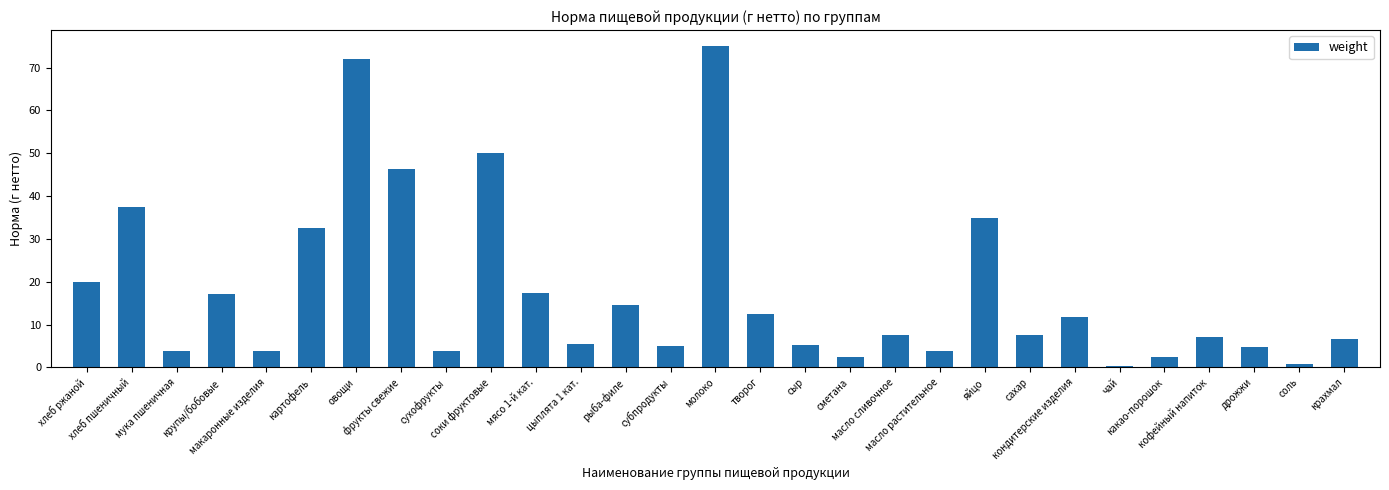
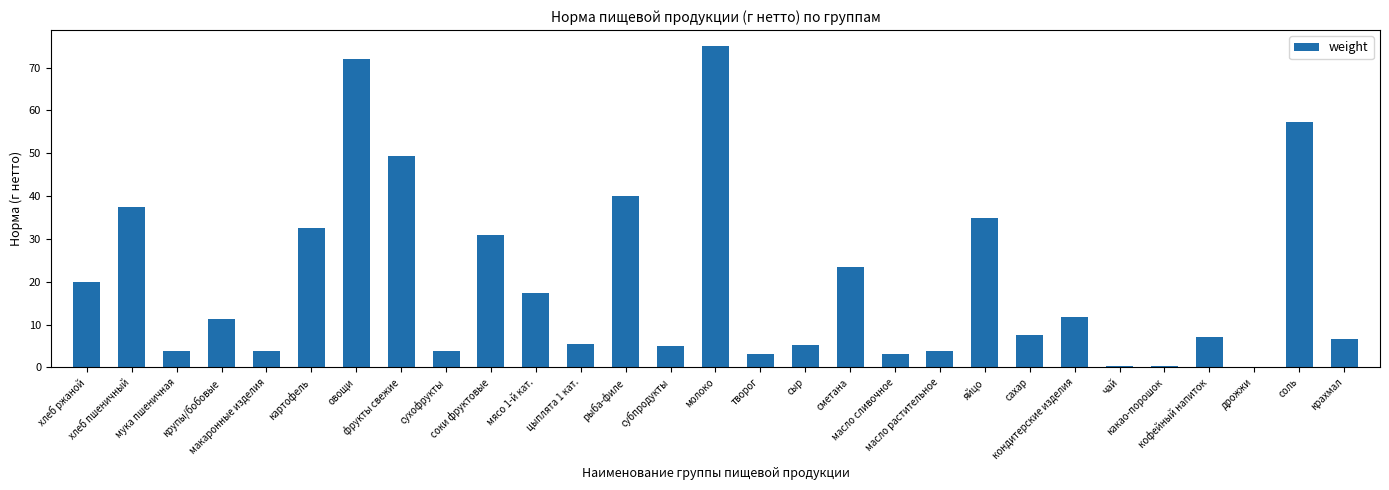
  {
    "хлеб ржаной": 20,
    "хлеб пшеничный": 38,
    "мука пшеничная": 4,
-   "крупы/бобовые": 17,
+   "крупы/бобовые": 11,
    "макаронные изделия": 4,
    "картофель": 32,
    "овощи": 72,
-   "фрукты свежие": 46,
+   "фрукты свежие": 49,
    "сухофрукты": 4,
-   "соки фруктовые": 50,
+   "соки фруктовые": 31,
    "мясо 1-й кат.": 18,
    "цыплята 1 кат.": 6,
-   "рыба-филе": 15,
+   "рыба-филе": 40,
    "субпродукты": 5,
    "молоко": 75,
-   "творог": 13,
+   "творог": 3,
    "сыр": 5,
-   "сметана": 3,
-   "масло сливочное": 8,
+   "сметана": 23,
+   "масло сливочное": 3,
    "масло растительное": 4,
    "яйцо": 35,
    "сахар": 8,
    "кондитерские изделия": 12,
-   "какао-порошок": 2,
+   "какао-порошок": 0,
    "кофейный напиток": 7,
-   "дрожжи": 5,
-   "соль": 1,
+   "дрожжи": 0,
+   "соль": 57,
    "крахмал": 7
  }
